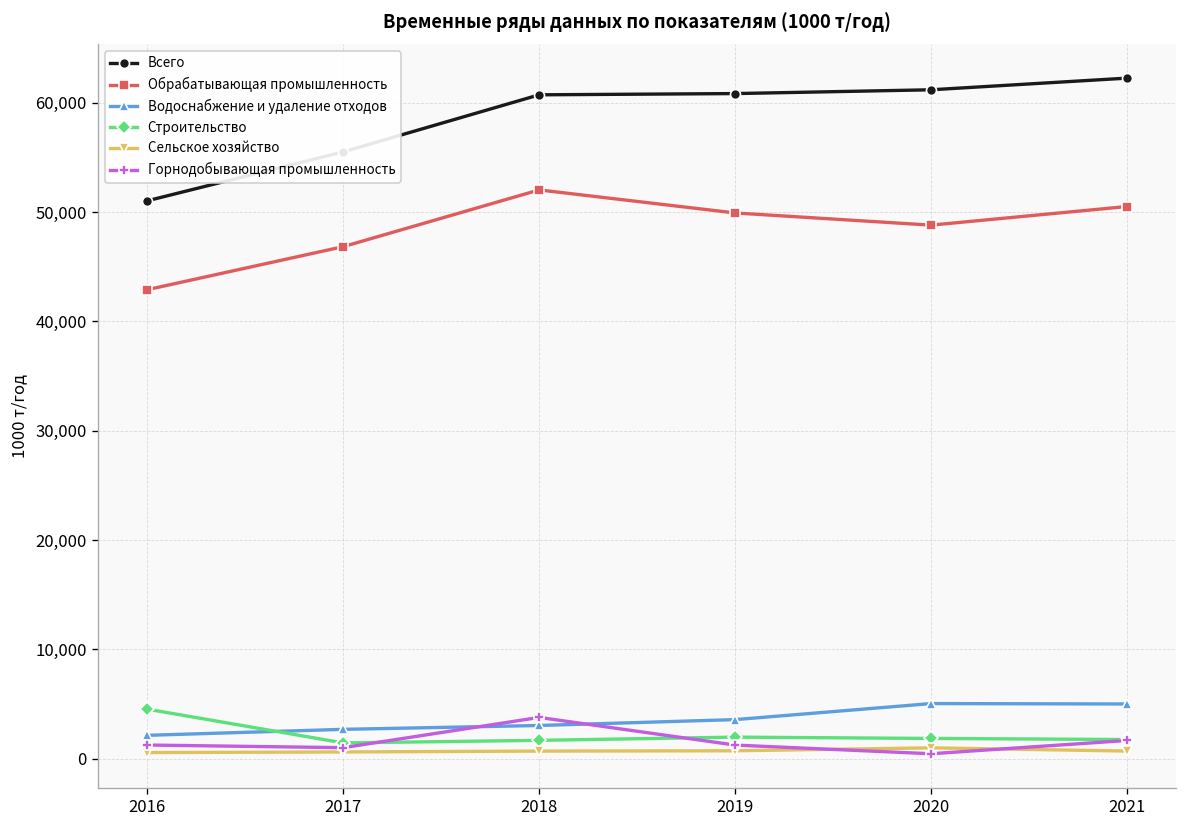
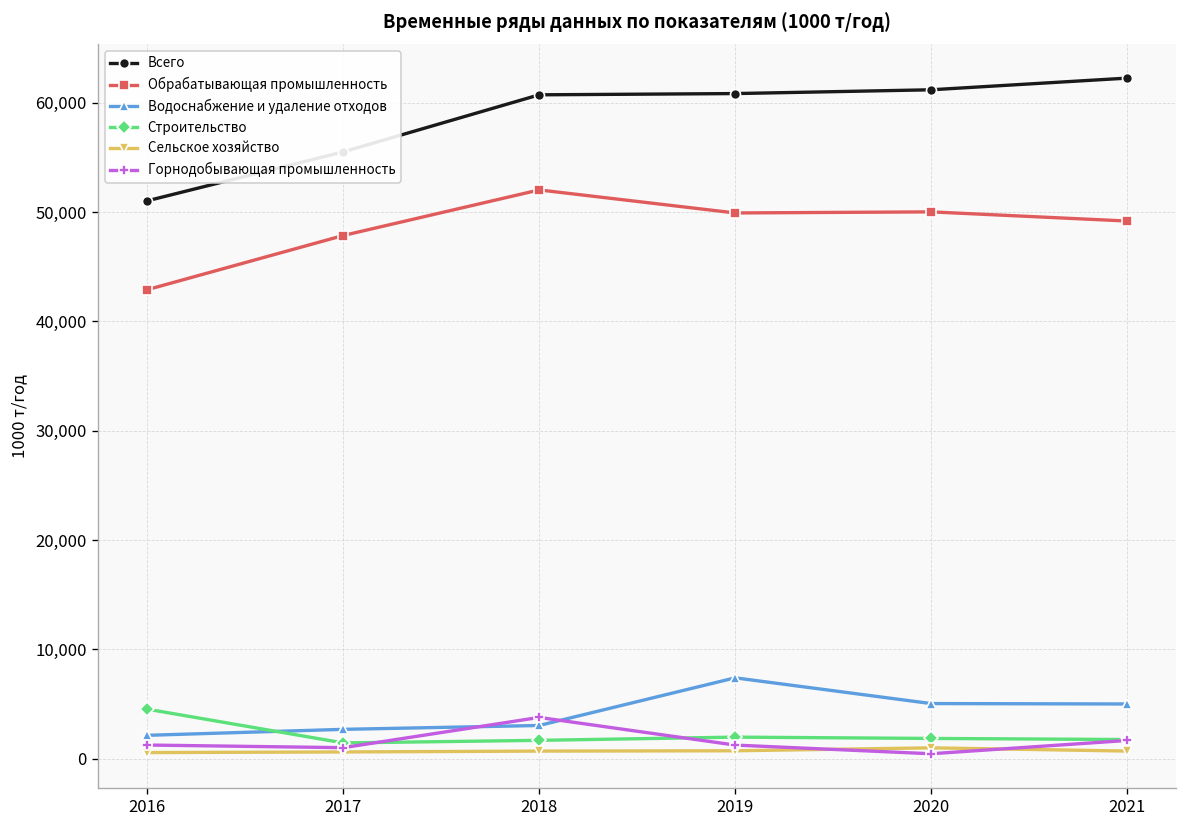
  {
    "Всего": {
      "2016": "51,000",
      "2018": "61,000",
      "2019": "61,000",
      "2020": "61,000",
      "2021": "62,000"
    },
    "Обрабатывающая промышленность": {
      "2016": "43,000",
-     "2017": "47,000",
+     "2017": "48,000",
      "2018": "52,000",
      "2019": "50,000",
-     "2020": "49,000",
-     "2021": "51,000"
+     "2020": "50,000",
+     "2021": "49,000"
    },
    "Водоснабжение и удаление отходов": {
      "2016": "2,000",
      "2017": "3,000",
      "2018": "3,000",
-     "2019": "4,000",
+     "2019": "7,000",
      "2020": "5,000",
      "2021": "5,000"
    },
    "Строительство": {
      "2016": "5,000",
      "2017": "1,000",
      "2018": "2,000",
      "2019": "2,000",
      "2020": "2,000"
    },
    "Сельское хозяйство": {
      "2016": "1,000",
      "2017": "1,000",
      "2018": "1,000",
      "2019": "1,000",
      "2020": "1,000",
      "2021": "1,000"
    },
    "Горнодобывающая промышленность": {
      "2016": "1,000",
      "2017": "1,000",
      "2018": "4,000",
      "2019": "1,000",
      "2020": "0"
    }
  }
